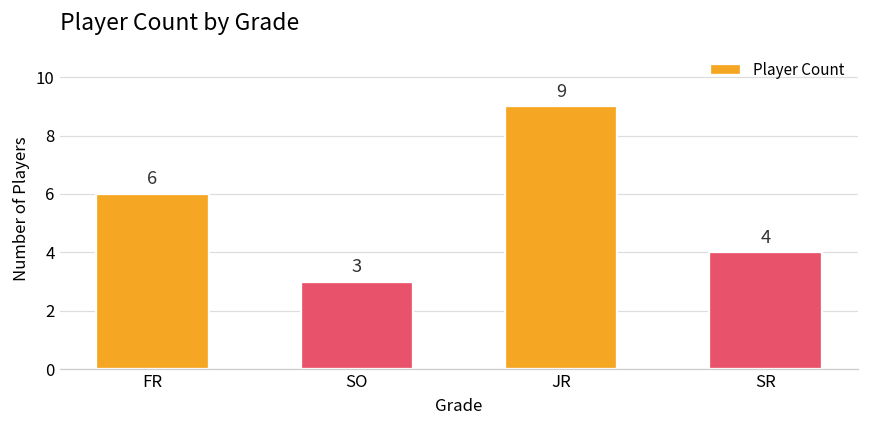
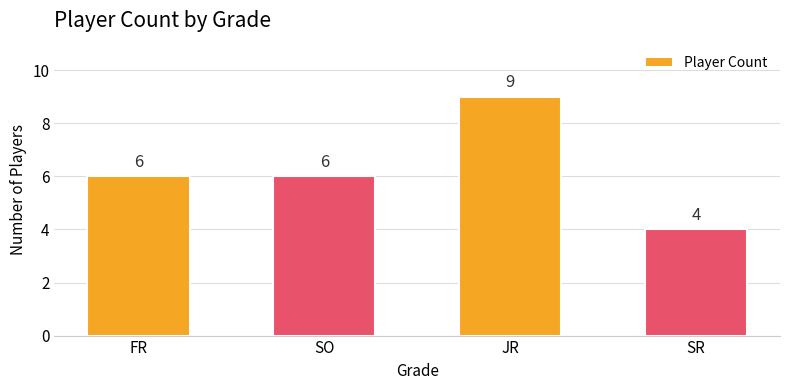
  {
    "FR": 6,
-   "SO": 3,
+   "SO": 6,
    "JR": 9,
    "SR": 4
  }
